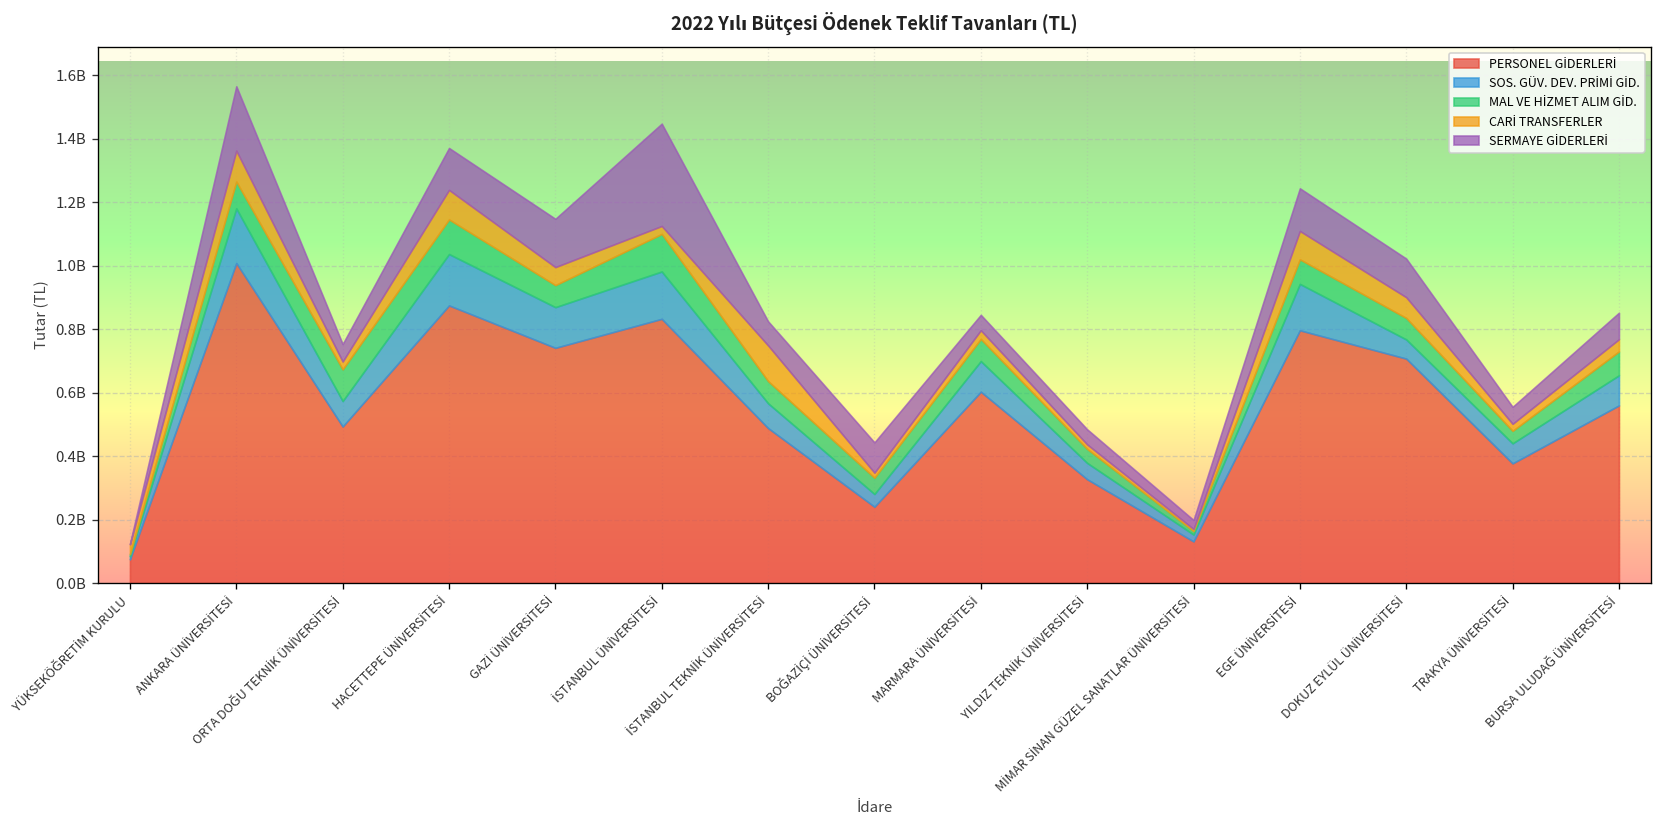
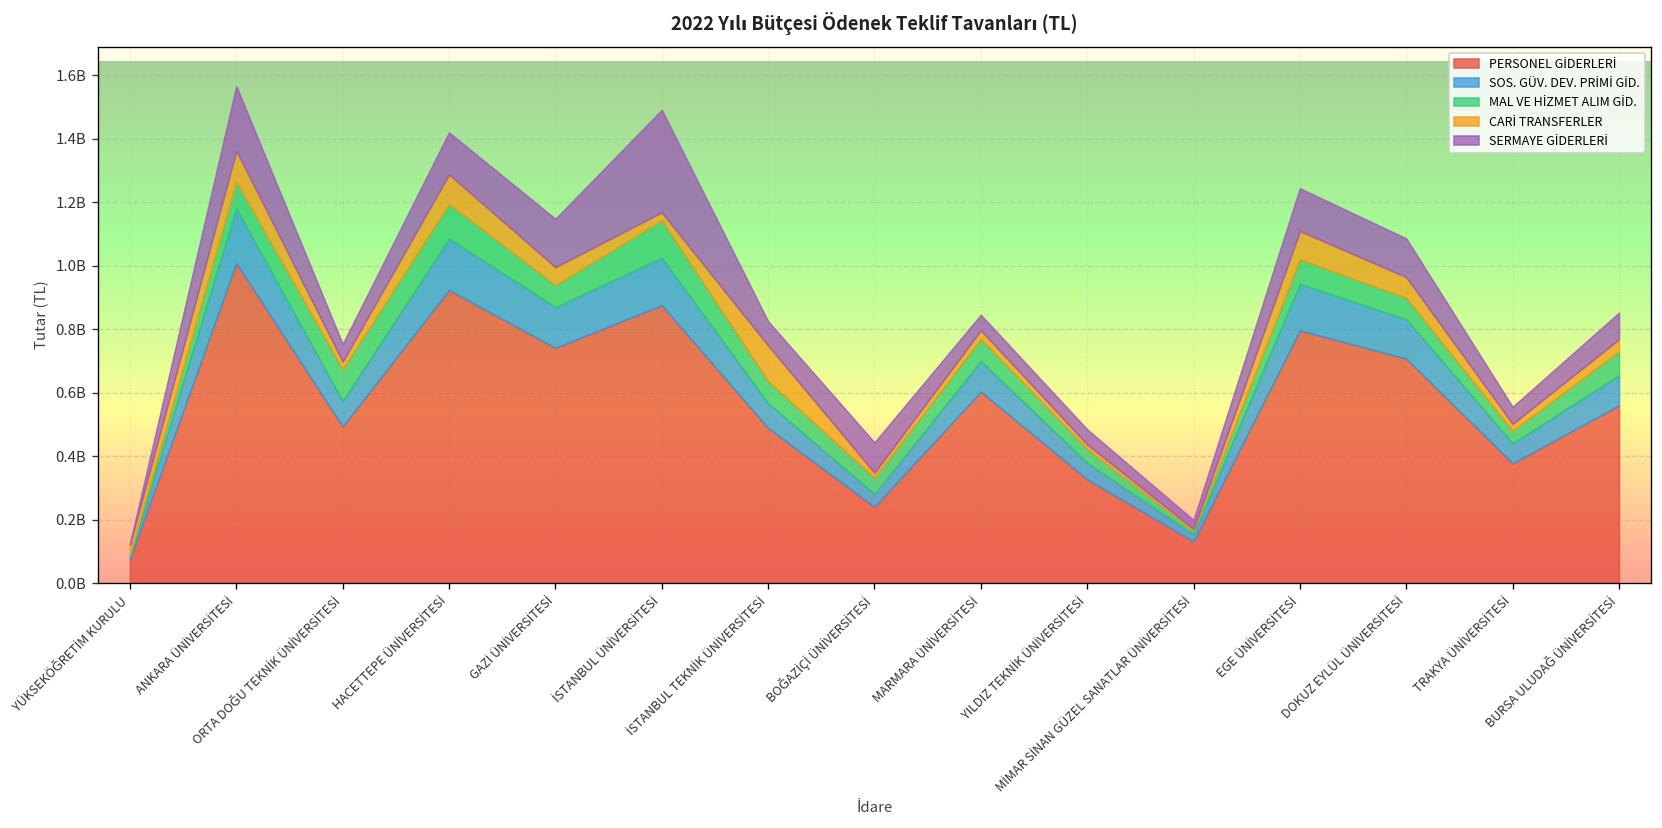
  {
    "PERSONEL GİDERLERİ": {
      "YÜKSEKÖĞRETİM KURULU": 70000000,
      "ANKARA ÜNİVERSİTESİ": 1010000000,
      "ORTA DOĞU TEKNİK ÜNİVERSİTESİ": 490000000,
-     "HACETTEPE ÜNİVERSİTESİ": 880000000,
+     "HACETTEPE ÜNİVERSİTESİ": 920000000,
      "GAZİ ÜNİVERSİTESİ": 740000000,
-     "İSTANBUL ÜNİVERSİTESİ": 830000000,
+     "İSTANBUL ÜNİVERSİTESİ": 880000000,
      "İSTANBUL TEKNİK ÜNİVERSİTESİ": 490000000,
      "BOĞAZİÇİ ÜNİVERSİTESİ": 240000000,
      "MARMARA ÜNİVERSİTESİ": 600000000,
      "YILDIZ TEKNİK ÜNİVERSİTESİ": 330000000,
      "MİMAR SİNAN GÜZEL SANATLAR ÜNİVERSİTESİ": 130000000,
      "EGE ÜNİVERSİTESİ": 800000000,
      "DOKUZ EYLÜL ÜNİVERSİTESİ": 710000000,
      "TRAKYA ÜNİVERSİTESİ": 380000000,
      "BURSA ULUDAĞ ÜNİVERSİTESİ": 560000000
    },
    "SOS. GÜV. DEV. PRİMİ GİD.": {
      "ANKARA ÜNİVERSİTESİ": 170000000,
      "ORTA DOĞU TEKNİK ÜNİVERSİTESİ": 80000000,
      "HACETTEPE ÜNİVERSİTESİ": 160000000,
      "GAZİ ÜNİVERSİTESİ": 130000000,
      "İSTANBUL ÜNİVERSİTESİ": 150000000,
      "İSTANBUL TEKNİK ÜNİVERSİTESİ": 80000000,
      "BOĞAZİÇİ ÜNİVERSİTESİ": 40000000,
      "MARMARA ÜNİVERSİTESİ": 100000000,
      "YILDIZ TEKNİK ÜNİVERSİTESİ": 50000000,
      "MİMAR SİNAN GÜZEL SANATLAR ÜNİVERSİTESİ": 20000000,
      "EGE ÜNİVERSİTESİ": 150000000,
-     "DOKUZ EYLÜL ÜNİVERSİTESİ": 60000000,
+     "DOKUZ EYLÜL ÜNİVERSİTESİ": 120000000,
      "TRAKYA ÜNİVERSİTESİ": 60000000,
      "BURSA ULUDAĞ ÜNİVERSİTESİ": 90000000
    },
    "MAL VE HİZMET ALIM GİD.": {
      "ANKARA ÜNİVERSİTESİ": 80000000,
      "ORTA DOĞU TEKNİK ÜNİVERSİTESİ": 100000000,
      "HACETTEPE ÜNİVERSİTESİ": 110000000,
      "GAZİ ÜNİVERSİTESİ": 70000000,
      "İSTANBUL ÜNİVERSİTESİ": 120000000,
      "İSTANBUL TEKNİK ÜNİVERSİTESİ": 70000000,
      "BOĞAZİÇİ ÜNİVERSİTESİ": 50000000,
      "MARMARA ÜNİVERSİTESİ": 70000000,
      "YILDIZ TEKNİK ÜNİVERSİTESİ": 40000000,
      "EGE ÜNİVERSİTESİ": 80000000,
      "DOKUZ EYLÜL ÜNİVERSİTESİ": 70000000,
      "TRAKYA ÜNİVERSİTESİ": 40000000,
      "BURSA ULUDAĞ ÜNİVERSİTESİ": 80000000
    },
    "CARİ TRANSFERLER": {
      "ANKARA ÜNİVERSİTESİ": 100000000,
      "ORTA DOĞU TEKNİK ÜNİVERSİTESİ": 20000000,
      "HACETTEPE ÜNİVERSİTESİ": 90000000,
      "GAZİ ÜNİVERSİTESİ": 60000000,
      "İSTANBUL ÜNİVERSİTESİ": 30000000,
      "İSTANBUL TEKNİK ÜNİVERSİTESİ": 110000000,
      "BOĞAZİÇİ ÜNİVERSİTESİ": 20000000,
      "MARMARA ÜNİVERSİTESİ": 30000000,
      "YILDIZ TEKNİK ÜNİVERSİTESİ": 10000000,
      "EGE ÜNİVERSİTESİ": 90000000,
      "DOKUZ EYLÜL ÜNİVERSİTESİ": 70000000,
      "TRAKYA ÜNİVERSİTESİ": 20000000,
      "BURSA ULUDAĞ ÜNİVERSİTESİ": 40000000
    },
    "SERMAYE GİDERLERİ": {
      "ANKARA ÜNİVERSİTESİ": 200000000,
      "ORTA DOĞU TEKNİK ÜNİVERSİTESİ": 60000000,
      "HACETTEPE ÜNİVERSİTESİ": 130000000,
      "GAZİ ÜNİVERSİTESİ": 150000000,
      "İSTANBUL ÜNİVERSİTESİ": 320000000,
      "İSTANBUL TEKNİK ÜNİVERSİTESİ": 80000000,
      "BOĞAZİÇİ ÜNİVERSİTESİ": 100000000,
      "MARMARA ÜNİVERSİTESİ": 50000000,
      "YILDIZ TEKNİK ÜNİVERSİTESİ": 50000000,
      "MİMAR SİNAN GÜZEL SANATLAR ÜNİVERSİTESİ": 30000000,
      "EGE ÜNİVERSİTESİ": 130000000,
      "DOKUZ EYLÜL ÜNİVERSİTESİ": 120000000,
      "TRAKYA ÜNİVERSİTESİ": 50000000,
      "BURSA ULUDAĞ ÜNİVERSİTESİ": 80000000
    }
  }
